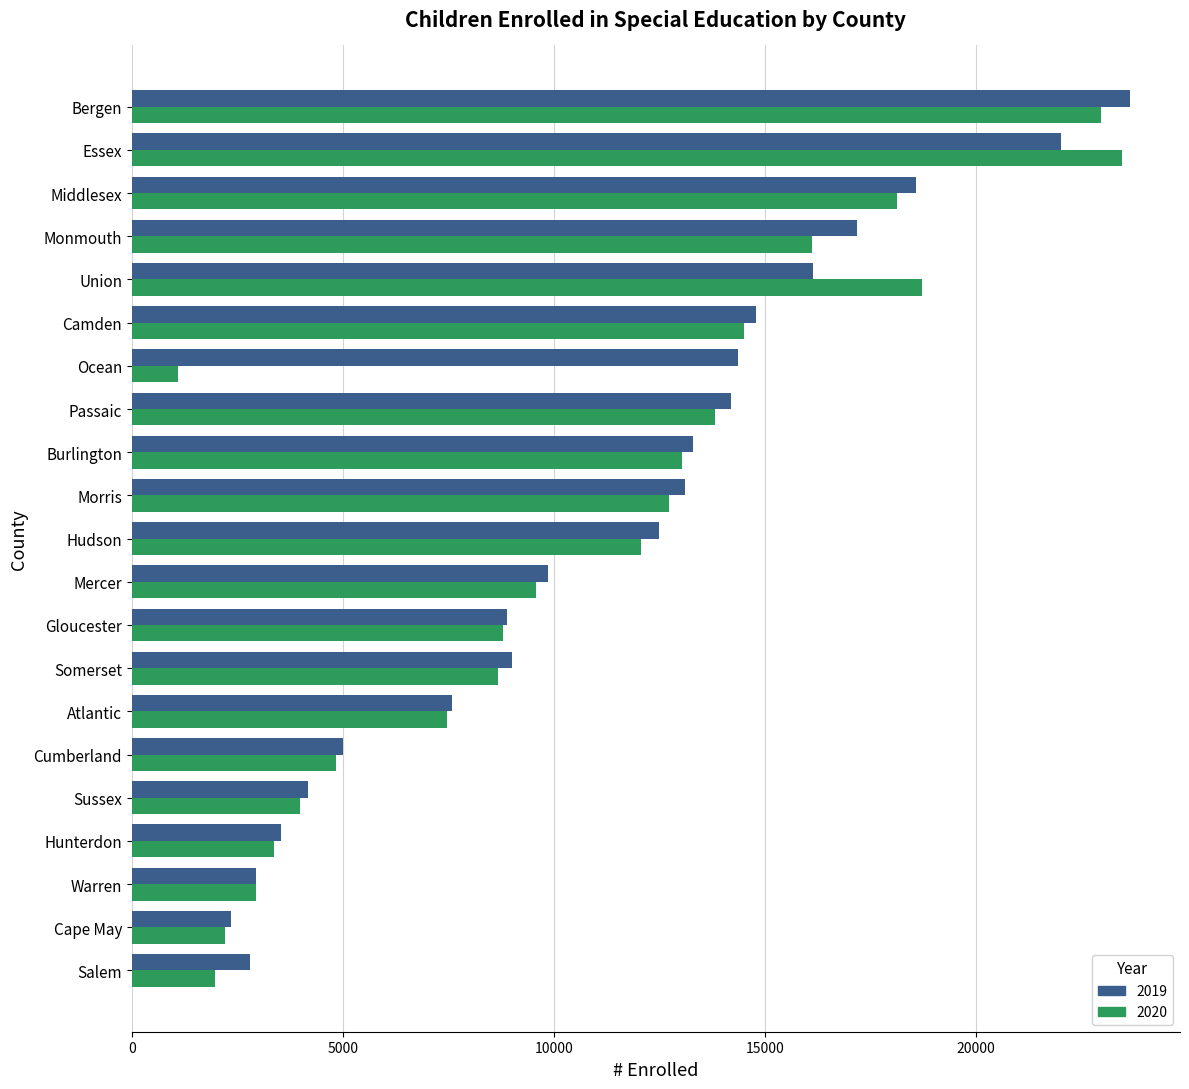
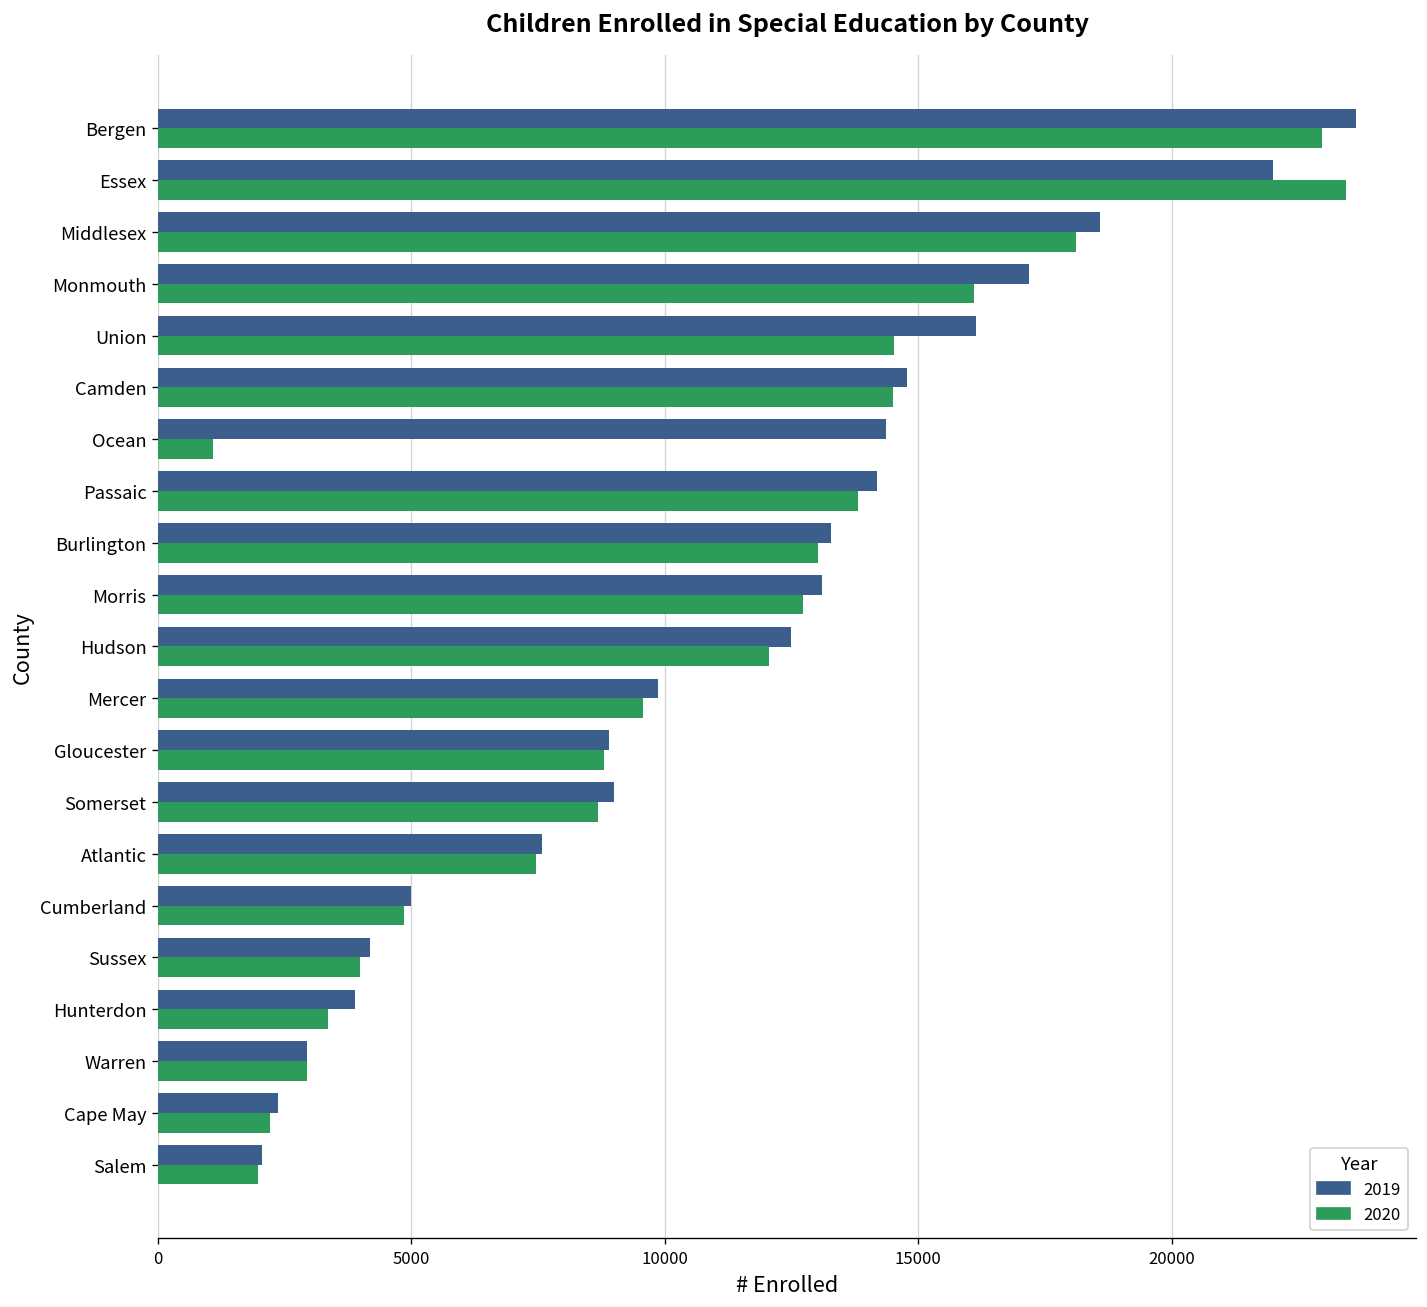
  {
    "2019": {
      "Bergen": 23600,
      "Essex": 22000,
      "Middlesex": 18600,
      "Monmouth": 17200,
      "Union": 16100,
      "Camden": 14800,
      "Ocean": 14400,
      "Passaic": 14200,
      "Burlington": 13300,
      "Morris": 13100,
      "Hudson": 12500,
      "Mercer": 9900,
      "Gloucester": 8900,
      "Somerset": 9000,
      "Atlantic": 7600,
      "Cumberland": 5000,
      "Sussex": 4200,
-     "Hunterdon": 3500,
+     "Hunterdon": 3900,
      "Warren": 2900,
      "Cape May": 2400,
-     "Salem": 2800
+     "Salem": 2100
    },
    "2020": {
      "Bergen": 23000,
      "Essex": 23400,
      "Middlesex": 18100,
      "Monmouth": 16100,
-     "Union": 18700,
+     "Union": 14500,
      "Camden": 14500,
      "Ocean": 1100,
      "Passaic": 13800,
      "Burlington": 13000,
      "Morris": 12700,
      "Hudson": 12100,
      "Mercer": 9600,
      "Gloucester": 8800,
      "Somerset": 8700,
      "Atlantic": 7500,
      "Cumberland": 4800,
      "Sussex": 4000,
      "Hunterdon": 3400,
      "Warren": 2900,
      "Cape May": 2200,
      "Salem": 2000
    }
  }
